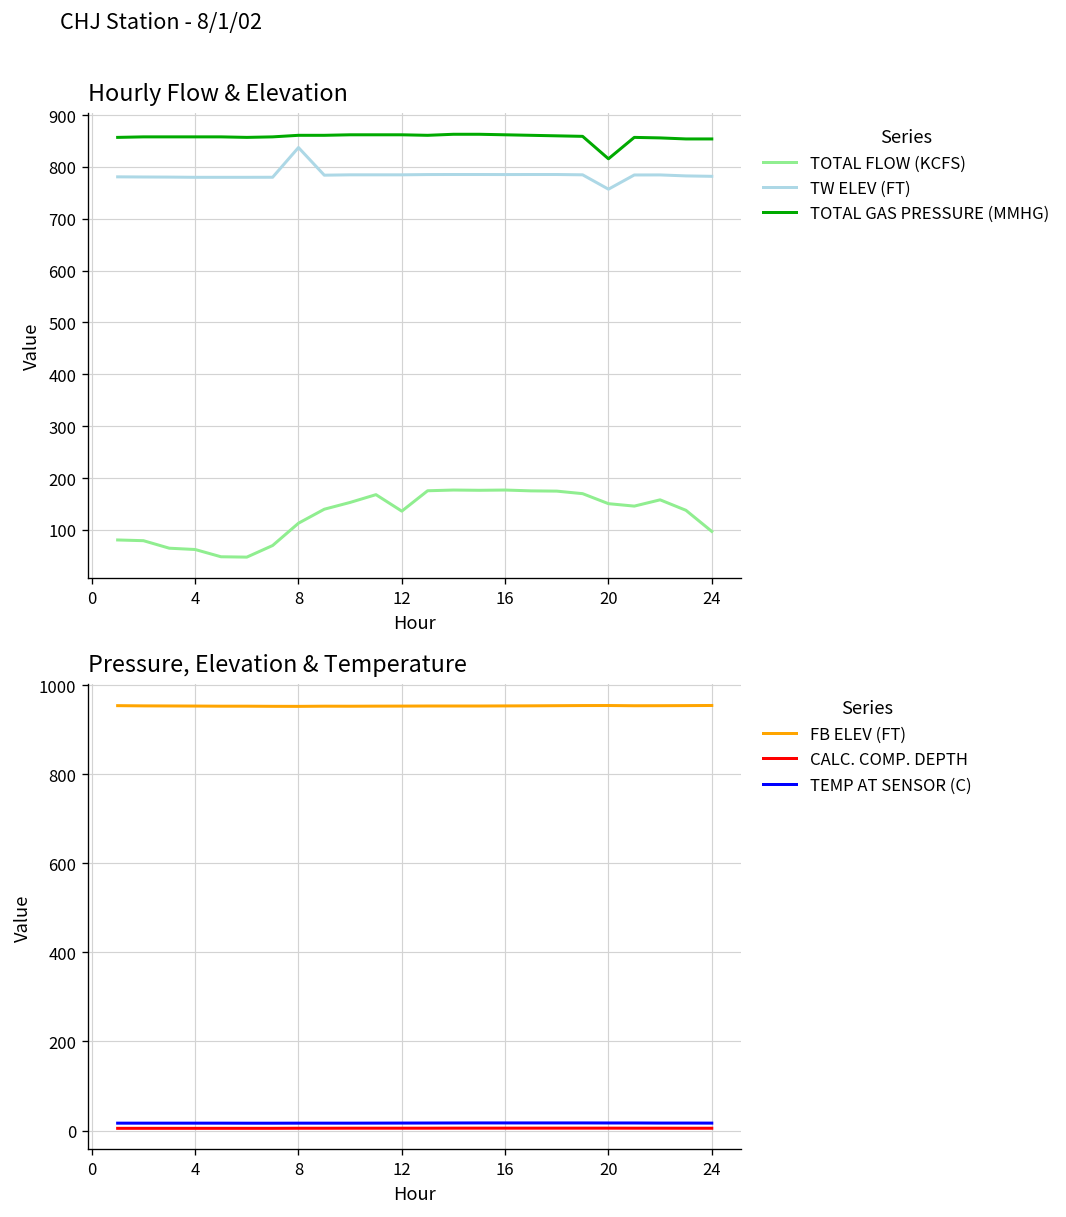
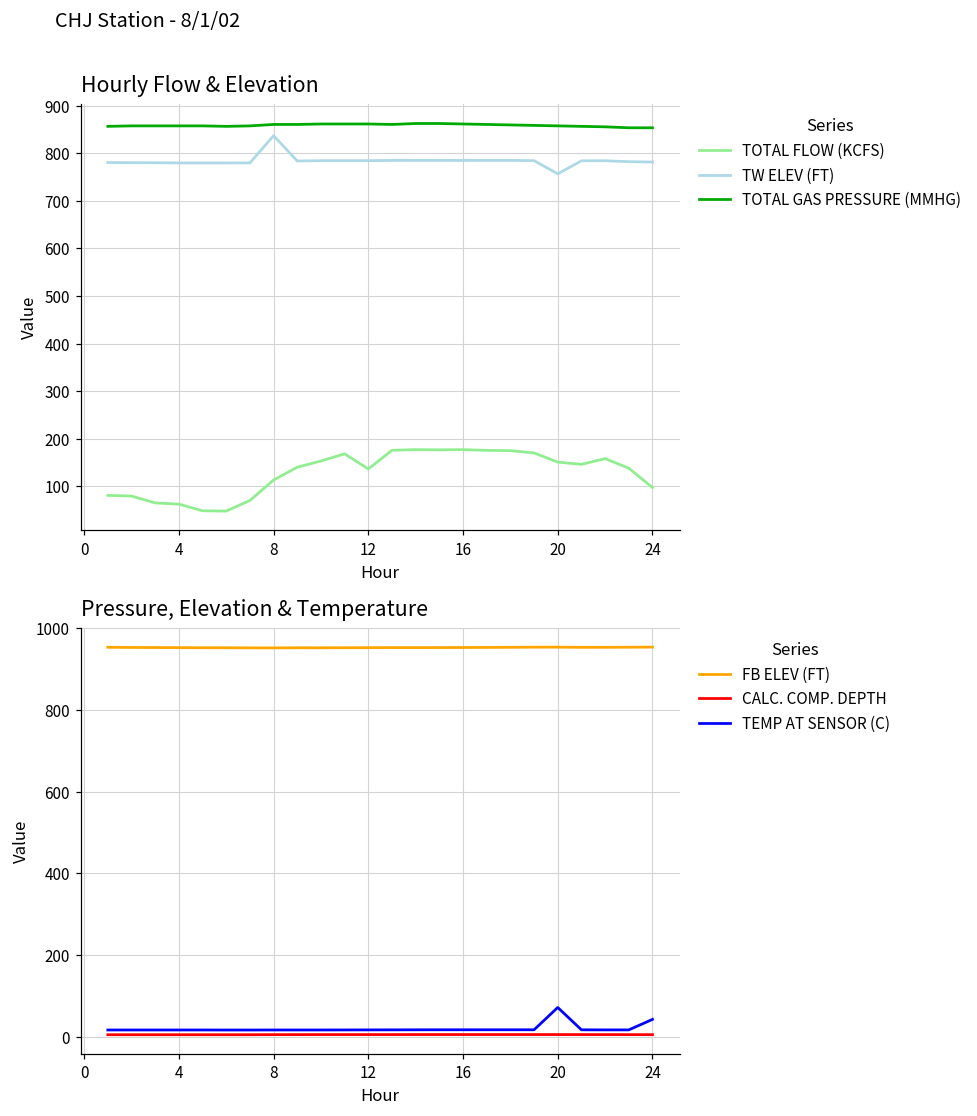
  {
    "Hourly Flow & Elevation": {
      "TOTAL FLOW (KCFS)": {
        "4": 60,
        "8": 110,
        "12": 140,
        "16": 180,
        "20": 150,
        "24": 100
      },
      "TW ELEV (FT)": {
        "4": 780,
        "8": 840,
        "12": 780,
        "16": 790,
        "20": 760,
        "24": 780
      },
      "TOTAL GAS PRESSURE (MMHG)": {
        "4": 860,
        "8": 860,
        "12": 860,
        "16": 860,
-       "20": 820,
+       "20": 860,
        "24": 850
      }
    },
    "Pressure, Elevation & Temperature": {
      "FB ELEV (FT)": {
        "4": 950,
        "8": 950,
        "12": 950,
        "16": 950,
        "20": 950,
        "24": 950
      },
      "CALC. COMP. DEPTH": {
        "4": 10,
        "8": 10,
        "12": 10,
        "16": 10,
        "20": 10,
        "24": 10
      },
      "TEMP AT SENSOR (C)": {
        "4": 20,
        "8": 20,
        "12": 20,
        "16": 20,
-       "20": 20,
-       "24": 20
+       "20": 70,
+       "24": 40
      }
    }
  }
